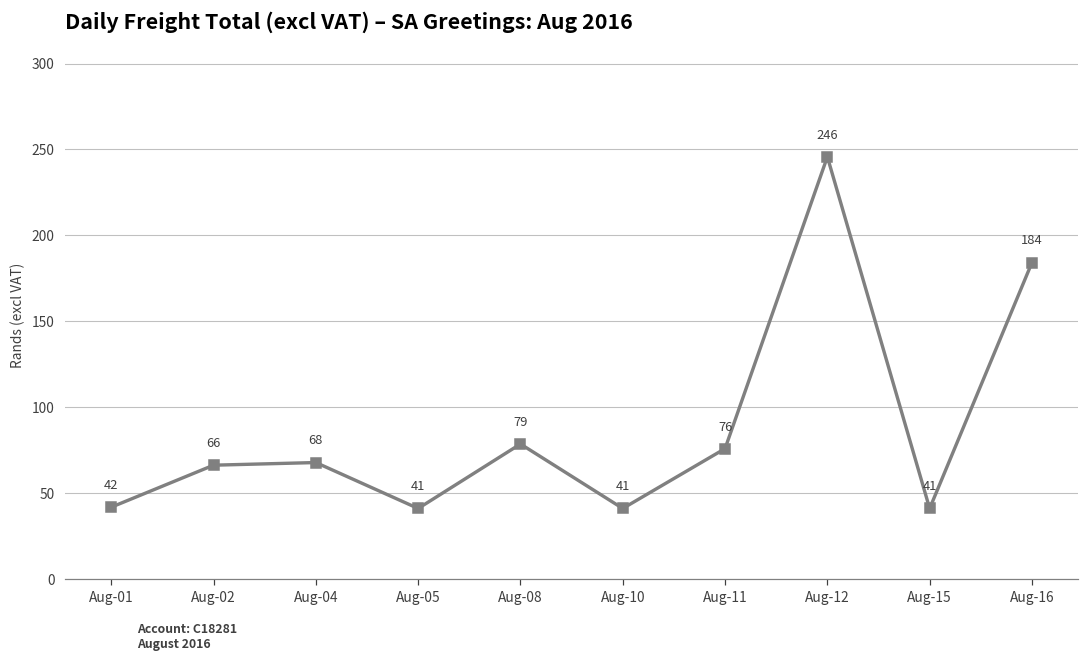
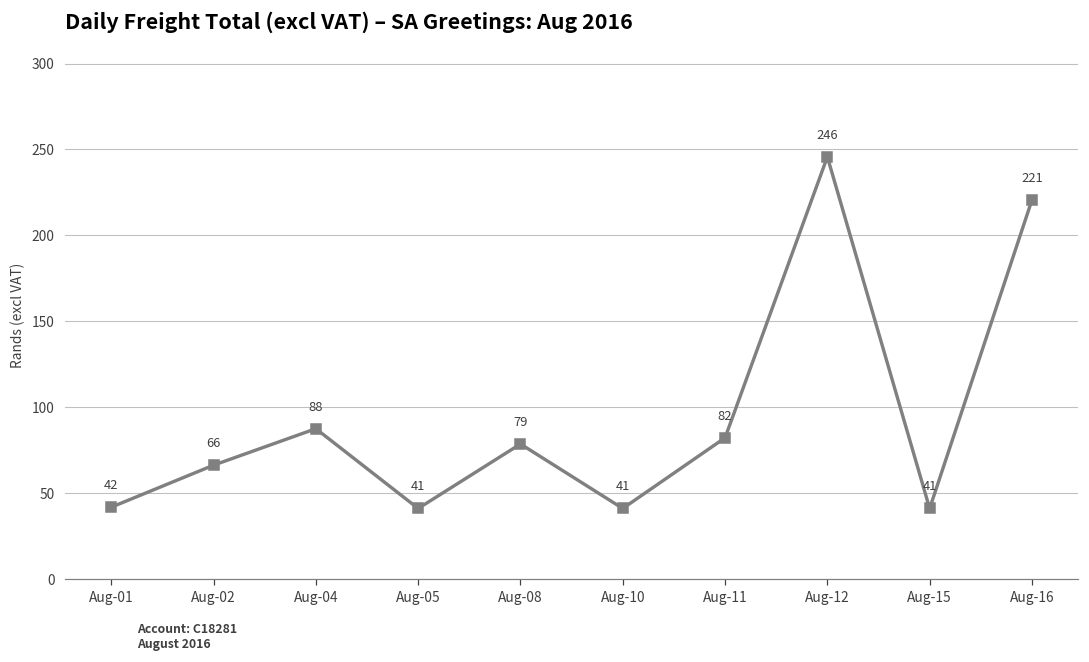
  {
    "Aug-01": 42,
    "Aug-02": 66,
-   "Aug-04": 68,
+   "Aug-04": 88,
    "Aug-05": 41,
    "Aug-08": 79,
    "Aug-10": 41,
-   "Aug-11": 76,
+   "Aug-11": 82,
    "Aug-12": 246,
    "Aug-15": 41,
-   "Aug-16": 184
+   "Aug-16": 221
  }
